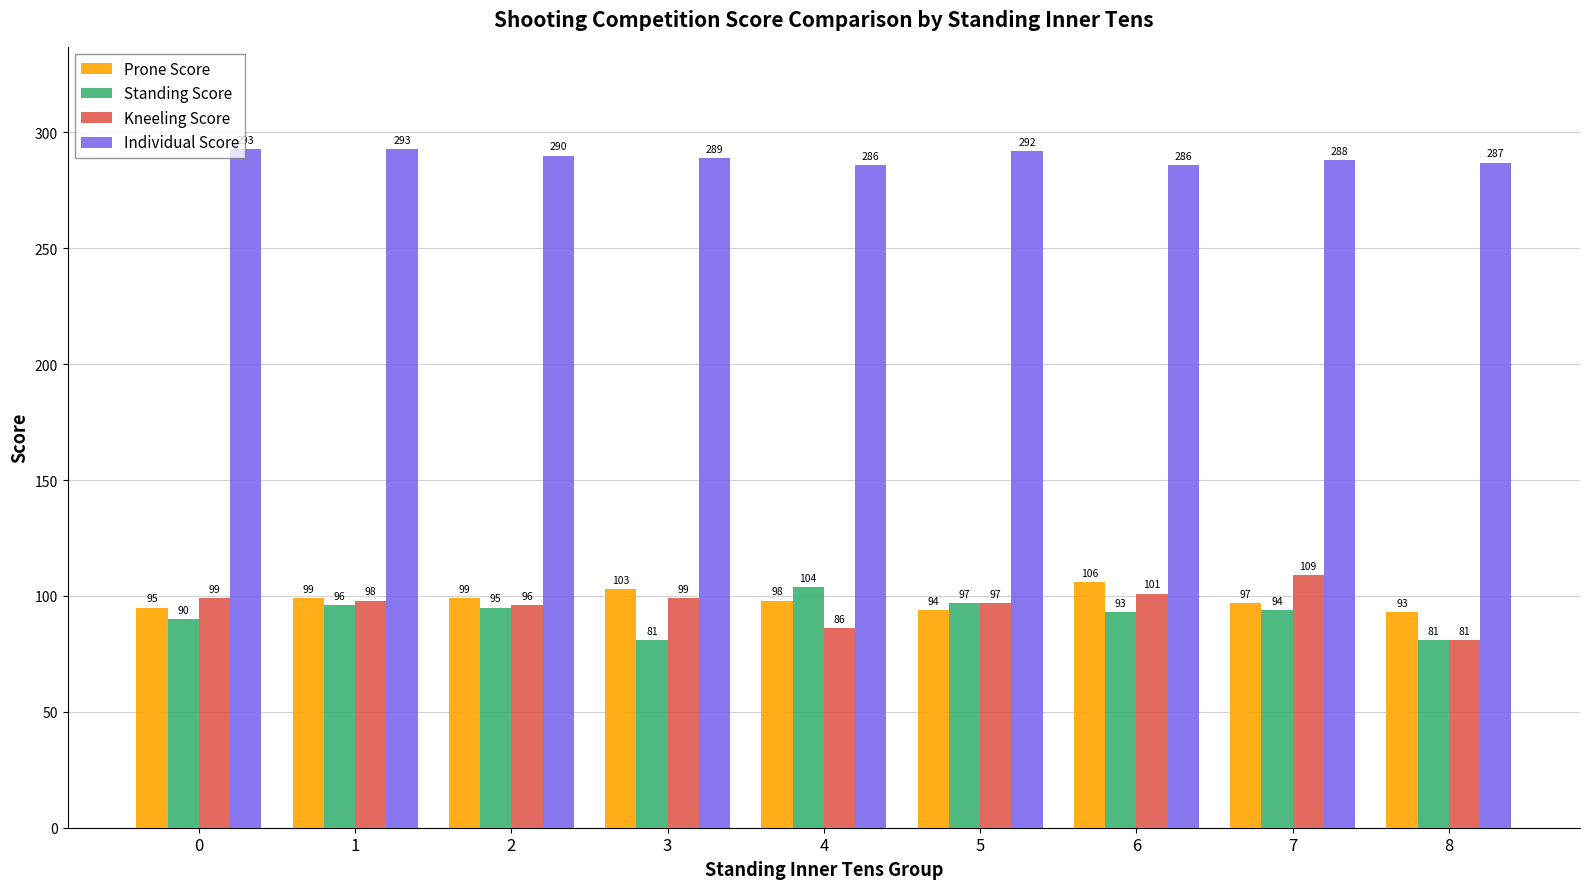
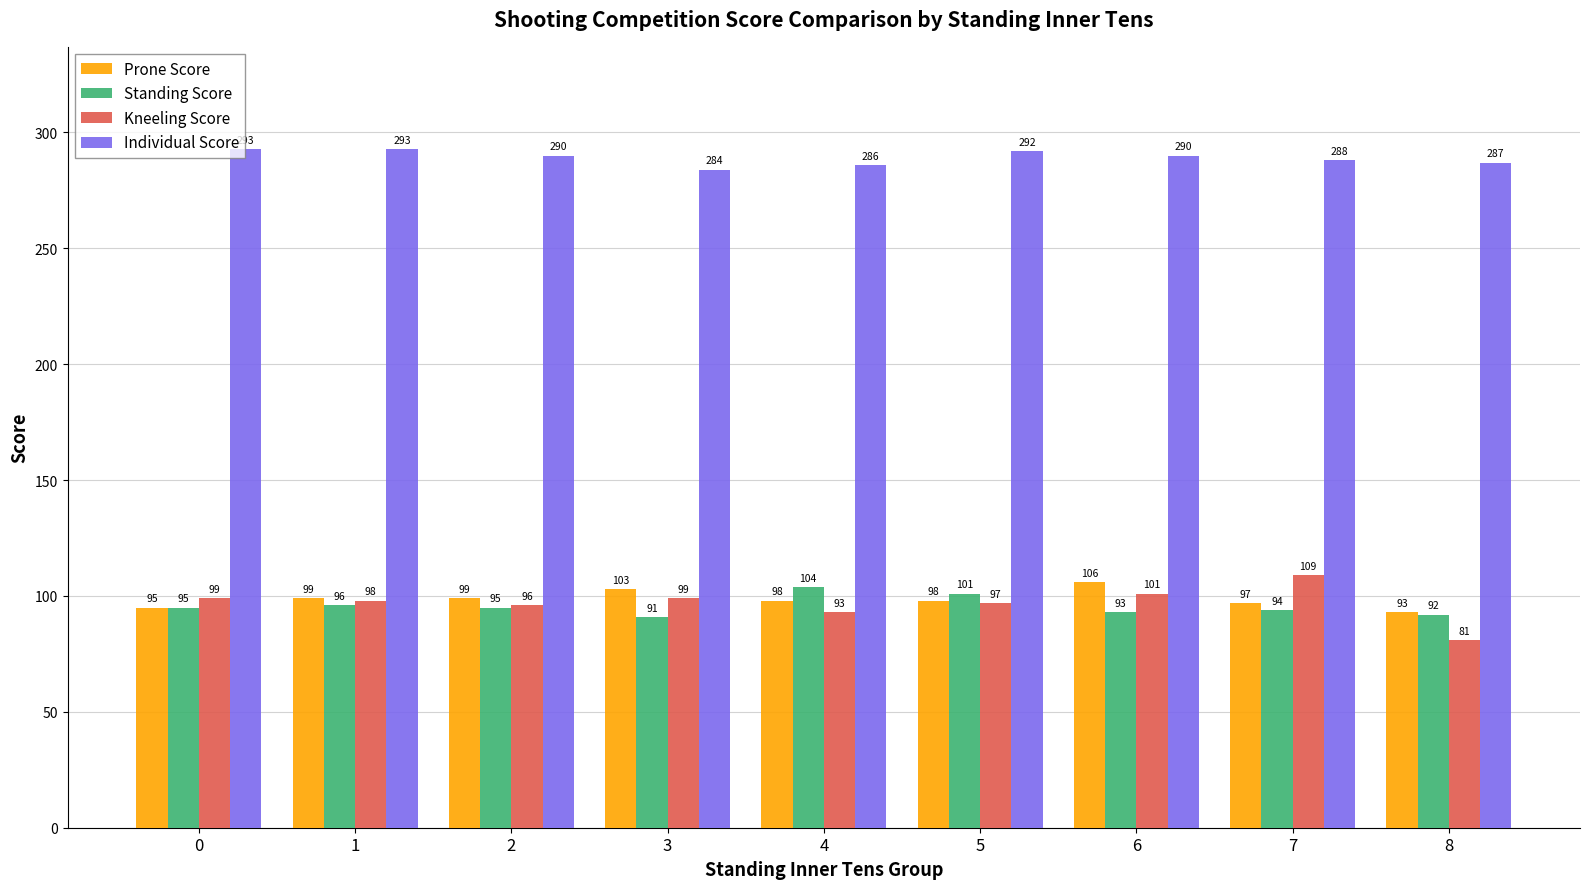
  {
    "Prone Score": {
      "0": 95,
      "1": 99,
      "2": 99,
      "3": 103,
      "4": 98,
-     "5": 94,
+     "5": 98,
      "6": 106,
      "7": 97,
      "8": 93
    },
    "Standing Score": {
-     "0": 90,
+     "0": 95,
      "1": 96,
      "2": 95,
-     "3": 81,
+     "3": 91,
      "4": 104,
-     "5": 97,
+     "5": 101,
      "6": 93,
      "7": 94,
-     "8": 81
+     "8": 92
    },
    "Kneeling Score": {
      "0": 99,
      "1": 98,
      "2": 96,
      "3": 99,
-     "4": 86,
+     "4": 93,
      "5": 97,
      "6": 101,
      "7": 109,
      "8": 81
    },
    "Individual Score": {
      "1": 293,
      "2": 290,
-     "3": 289,
+     "3": 284,
      "4": 286,
      "5": 292,
-     "6": 286,
+     "6": 290,
      "7": 288,
      "8": 287
    }
  }
